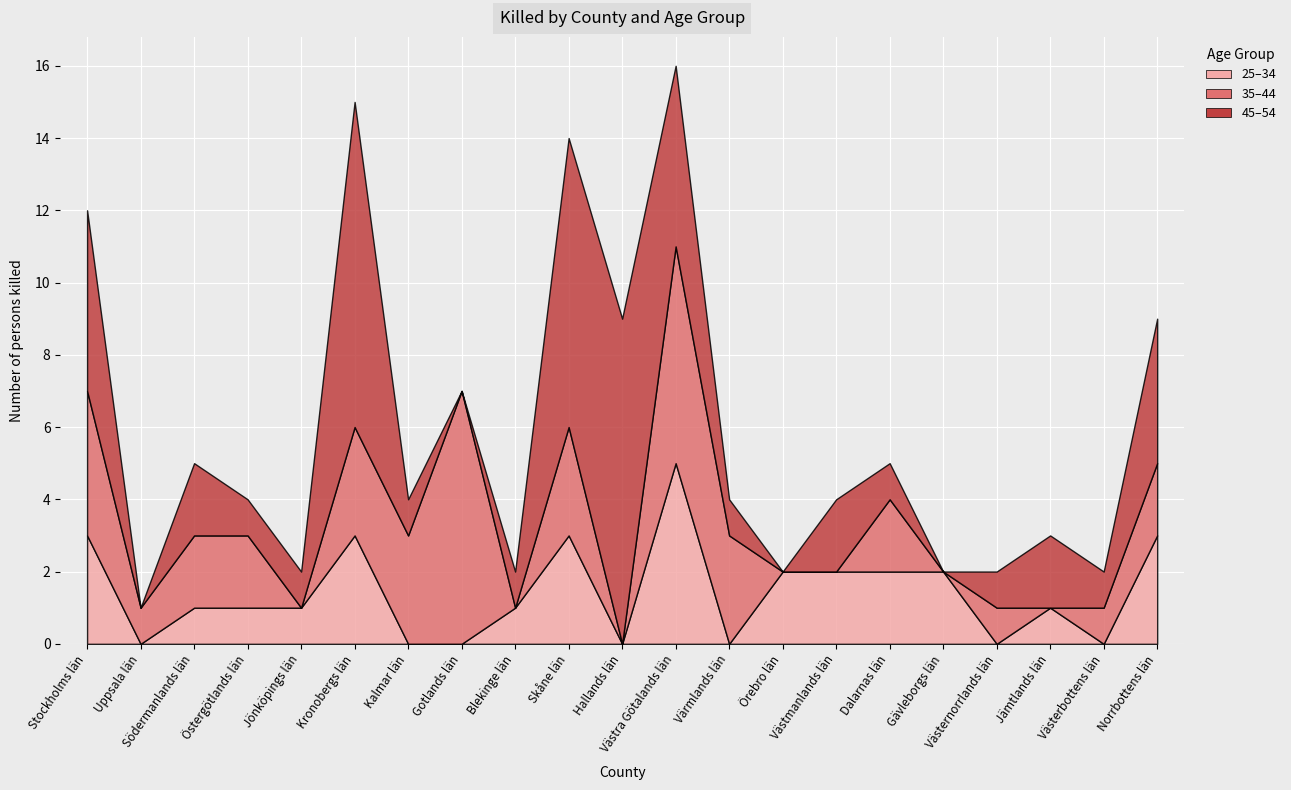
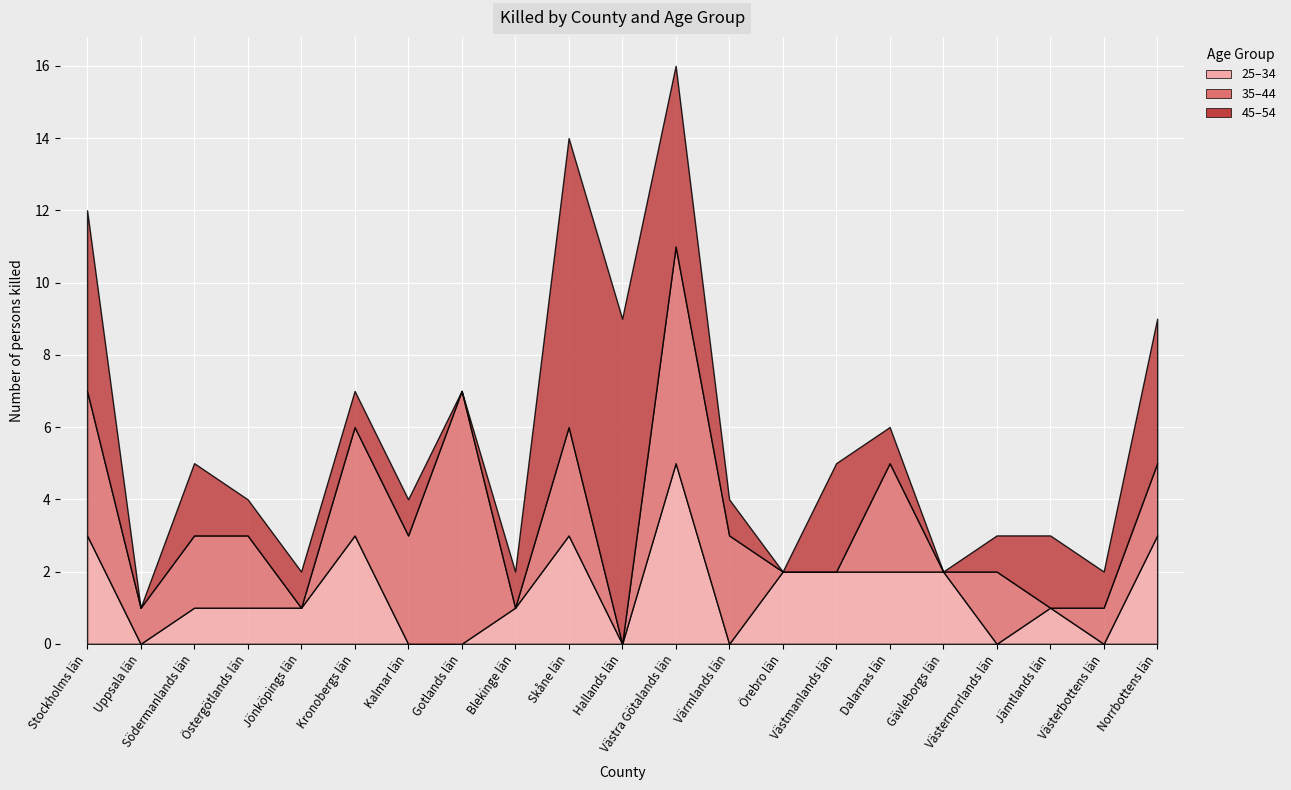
  {
    "25–34": {
      "Stockholms län": 3,
      "Uppsala län": 0,
      "Södermanlands län": 1,
      "Östergötlands län": 1,
      "Kronobergs län": 3,
      "Kalmar län": 0,
      "Gotlands län": 0,
      "Skåne län": 3,
      "Västra Götalands län": 5,
      "Värmlands län": 0,
      "Dalarnas län": 2,
      "Västernorrlands län": 0,
      "Västerbottens län": 0,
      "Norrbottens län": 3
    },
    "35–44": {
      "Stockholms län": 4,
      "Södermanlands län": 2,
      "Östergötlands län": 2,
      "Kronobergs län": 3,
      "Kalmar län": 3,
      "Skåne län": 3,
      "Västra Götalands län": 6,
      "Värmlands län": 3,
-     "Dalarnas län": 2,
-     "Västernorrlands län": 1,
+     "Dalarnas län": 3,
+     "Västernorrlands län": 2,
      "Västerbottens län": 1,
      "Norrbottens län": 2
    },
    "45–54": {
      "Stockholms län": 5,
      "Södermanlands län": 2,
      "Östergötlands län": 1,
      "Jönköpings län": 1,
-     "Kronobergs län": 9,
+     "Kronobergs län": 1,
      "Kalmar län": 1,
      "Blekinge län": 1,
      "Skåne län": 8,
      "Hallands län": 9,
      "Västra Götalands län": 5,
      "Värmlands län": 1,
-     "Västmanlands län": 2,
+     "Västmanlands län": 3,
      "Dalarnas län": 1,
      "Västernorrlands län": 1,
      "Jämtlands län": 2,
      "Västerbottens län": 1,
      "Norrbottens län": 4
    }
  }
